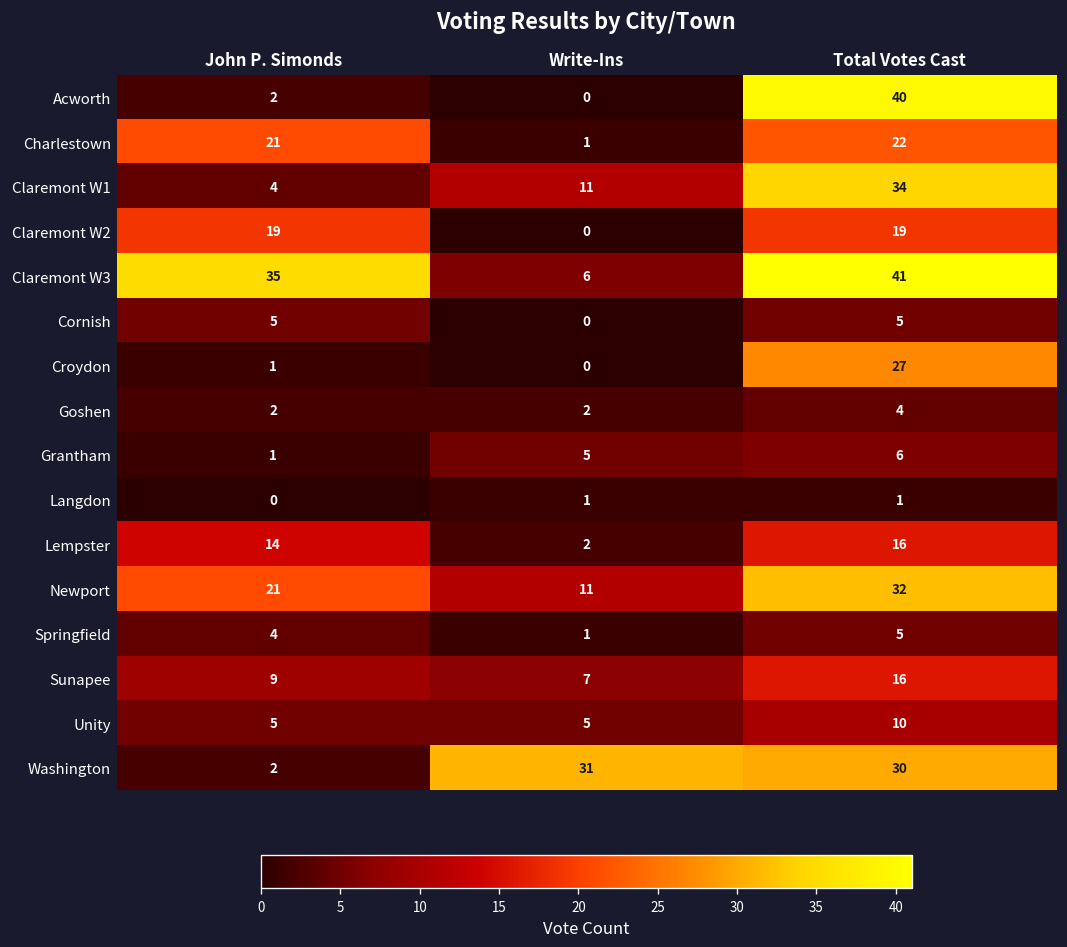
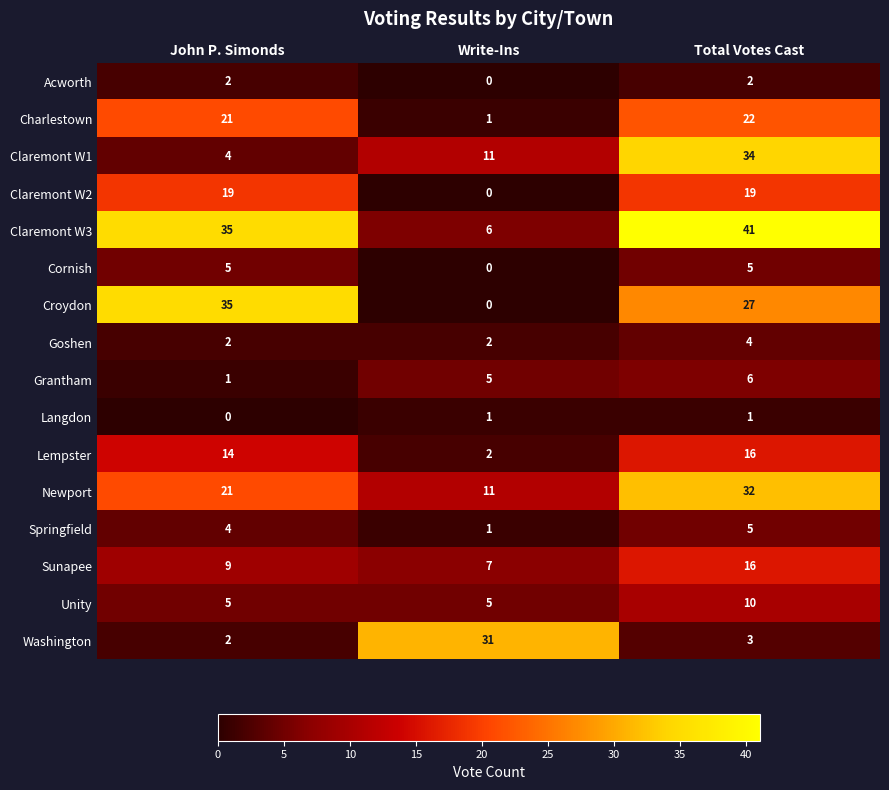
  {
    "Acworth": {
      "John P. Simonds": 2,
      "Write-Ins": 0,
-     "Total Votes Cast": 40
+     "Total Votes Cast": 2
    },
    "Charlestown": {
      "John P. Simonds": 21,
      "Write-Ins": 1,
      "Total Votes Cast": 22
    },
    "Claremont W1": {
      "John P. Simonds": 4,
      "Write-Ins": 11,
      "Total Votes Cast": 34
    },
    "Claremont W2": {
      "John P. Simonds": 19,
      "Write-Ins": 0,
      "Total Votes Cast": 19
    },
    "Claremont W3": {
      "John P. Simonds": 35,
      "Write-Ins": 6,
      "Total Votes Cast": 41
    },
    "Cornish": {
      "John P. Simonds": 5,
      "Write-Ins": 0,
      "Total Votes Cast": 5
    },
    "Croydon": {
-     "John P. Simonds": 1,
+     "John P. Simonds": 35,
      "Write-Ins": 0,
      "Total Votes Cast": 27
    },
    "Goshen": {
      "John P. Simonds": 2,
      "Write-Ins": 2,
      "Total Votes Cast": 4
    },
    "Grantham": {
      "John P. Simonds": 1,
      "Write-Ins": 5,
      "Total Votes Cast": 6
    },
    "Langdon": {
      "John P. Simonds": 0,
      "Write-Ins": 1,
      "Total Votes Cast": 1
    },
    "Lempster": {
      "John P. Simonds": 14,
      "Write-Ins": 2,
      "Total Votes Cast": 16
    },
    "Newport": {
      "John P. Simonds": 21,
      "Write-Ins": 11,
      "Total Votes Cast": 32
    },
    "Springfield": {
      "John P. Simonds": 4,
      "Write-Ins": 1,
      "Total Votes Cast": 5
    },
    "Sunapee": {
      "John P. Simonds": 9,
      "Write-Ins": 7,
      "Total Votes Cast": 16
    },
    "Unity": {
      "John P. Simonds": 5,
      "Write-Ins": 5,
      "Total Votes Cast": 10
    },
    "Washington": {
      "John P. Simonds": 2,
      "Write-Ins": 31,
-     "Total Votes Cast": 30
+     "Total Votes Cast": 3
    }
  }
